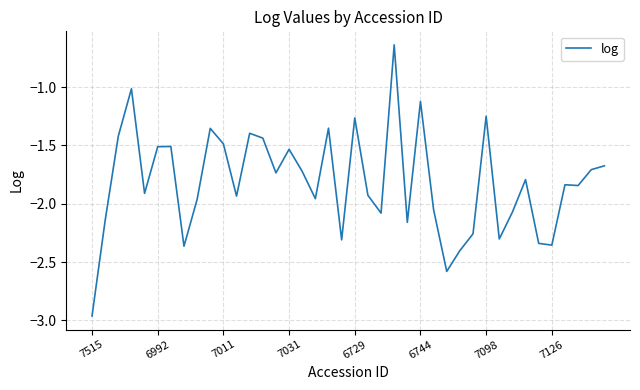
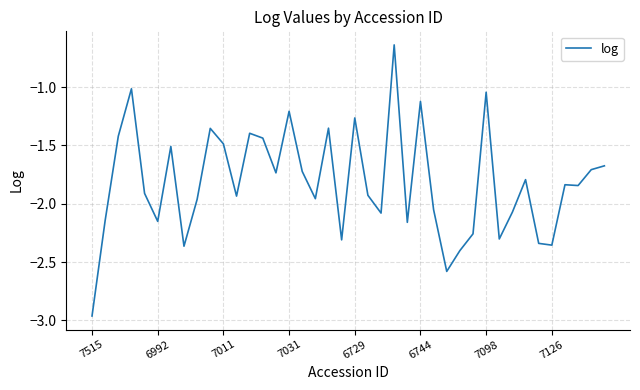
  {
    "7515": -2.96,
-   "6992": -1.51,
+   "6992": -2.15,
    "7011": -1.49,
-   "7031": -1.53,
+   "7031": -1.21,
    "6729": -1.26,
    "6744": -1.12,
-   "7098": -1.25,
+   "7098": -1.04,
    "7126": -2.35
  }
